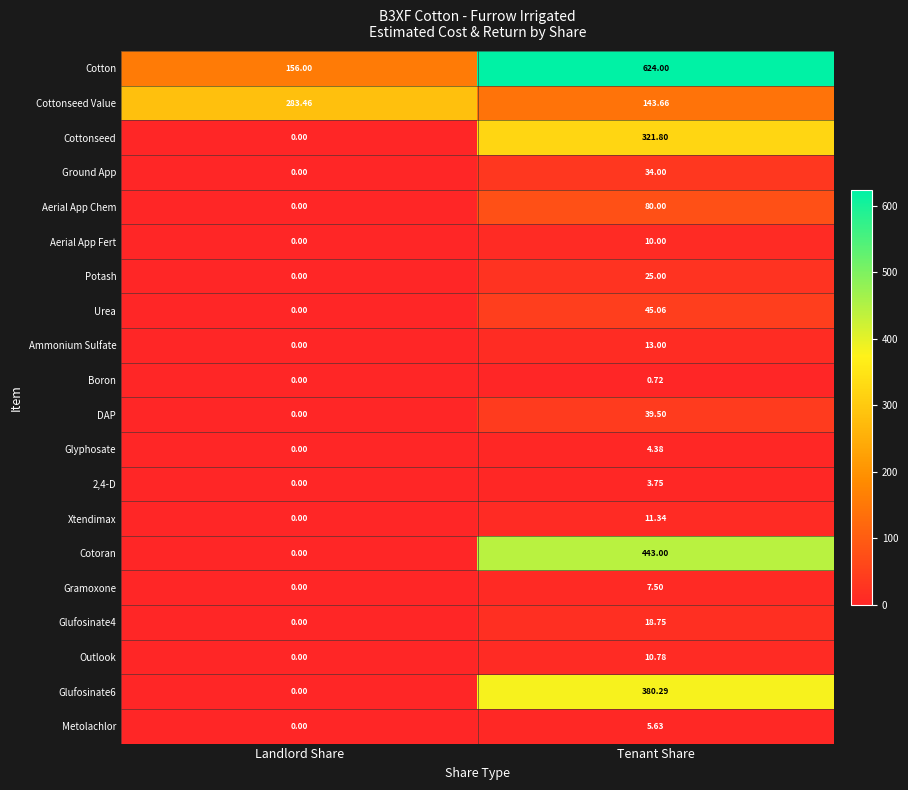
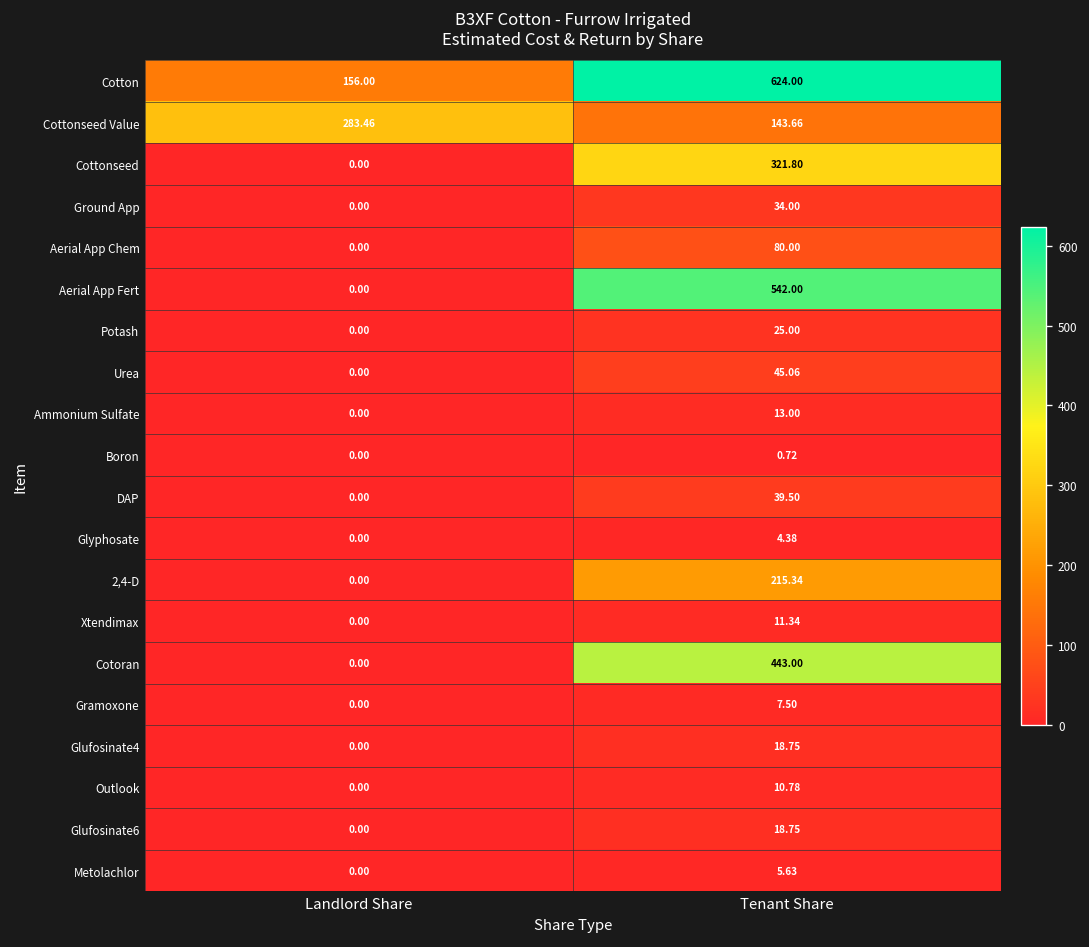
  {
    "Cotton": {
      "Landlord Share": 156.00,
      "Tenant Share": 624.00
    },
    "Cottonseed Value": {
      "Landlord Share": 283.46,
      "Tenant Share": 143.66
    },
    "Cottonseed": {
      "Landlord Share": 0.00,
      "Tenant Share": 321.80
    },
    "Ground App": {
      "Landlord Share": 0.00,
      "Tenant Share": 34.00
    },
    "Aerial App Chem": {
      "Landlord Share": 0.00,
      "Tenant Share": 80.00
    },
    "Aerial App Fert": {
      "Landlord Share": 0.00,
-     "Tenant Share": 10.00
+     "Tenant Share": 542.00
    },
    "Potash": {
      "Landlord Share": 0.00,
      "Tenant Share": 25.00
    },
    "Urea": {
      "Landlord Share": 0.00,
      "Tenant Share": 45.06
    },
    "Ammonium Sulfate": {
      "Landlord Share": 0.00,
      "Tenant Share": 13.00
    },
    "Boron": {
      "Landlord Share": 0.00,
      "Tenant Share": 0.72
    },
    "DAP": {
      "Landlord Share": 0.00,
      "Tenant Share": 39.50
    },
    "Glyphosate": {
      "Landlord Share": 0.00,
      "Tenant Share": 4.38
    },
    "2,4-D": {
      "Landlord Share": 0.00,
-     "Tenant Share": 3.75
+     "Tenant Share": 215.34
    },
    "Xtendimax": {
      "Landlord Share": 0.00,
      "Tenant Share": 11.34
    },
    "Cotoran": {
      "Landlord Share": 0.00,
      "Tenant Share": 443.00
    },
    "Gramoxone": {
      "Landlord Share": 0.00,
      "Tenant Share": 7.50
    },
    "Glufosinate4": {
      "Landlord Share": 0.00,
      "Tenant Share": 18.75
    },
    "Outlook": {
      "Landlord Share": 0.00,
      "Tenant Share": 10.78
    },
    "Glufosinate6": {
      "Landlord Share": 0.00,
-     "Tenant Share": 380.29
+     "Tenant Share": 18.75
    },
    "Metolachlor": {
      "Landlord Share": 0.00,
      "Tenant Share": 5.63
    }
  }
